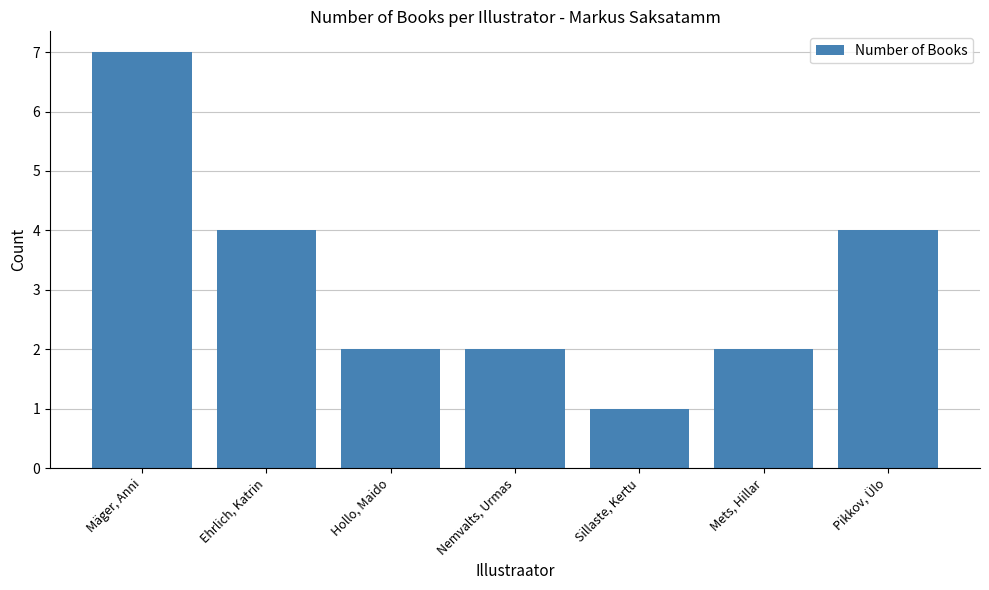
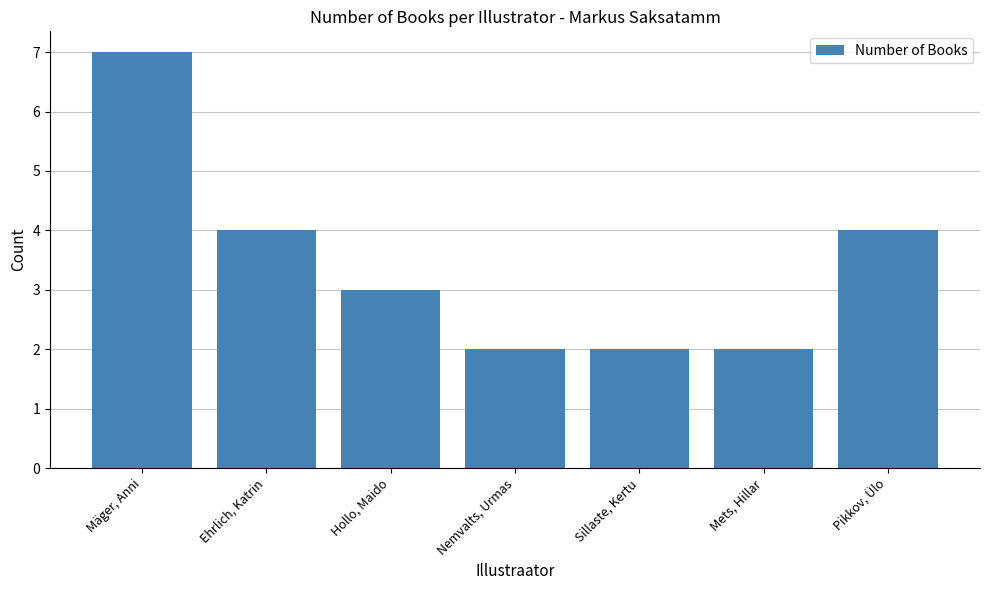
  {
    "Mäger, Anni": 7,
    "Ehrlich, Katrin": 4,
-   "Hollo, Maido": 2,
+   "Hollo, Maido": 3,
    "Nemvalts, Urmas": 2,
-   "Sillaste, Kertu": 1,
+   "Sillaste, Kertu": 2,
    "Mets, Hillar": 2,
    "Pikkov, Ülo": 4
  }
